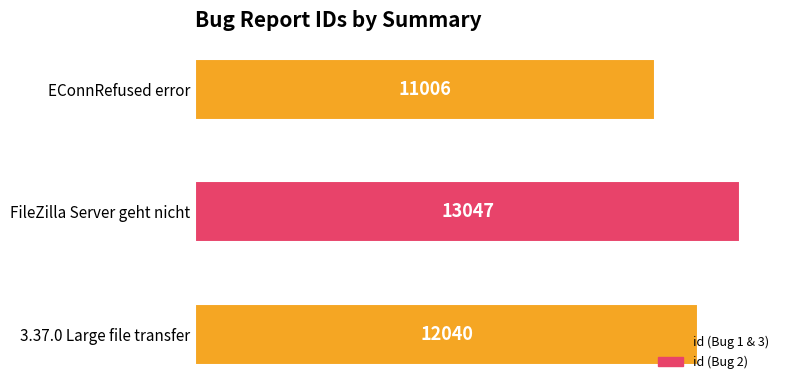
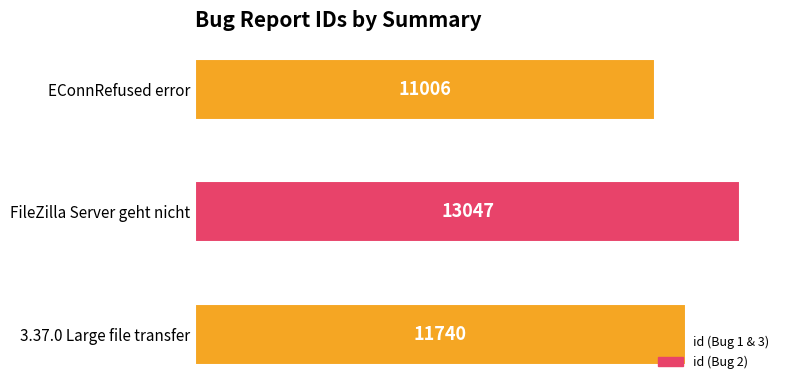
  {
    "EConnRefused error": 11006,
    "FileZilla Server geht nicht": 13047,
-   "3.37.0 Large file transfer": 12040
+   "3.37.0 Large file transfer": 11740
  }
